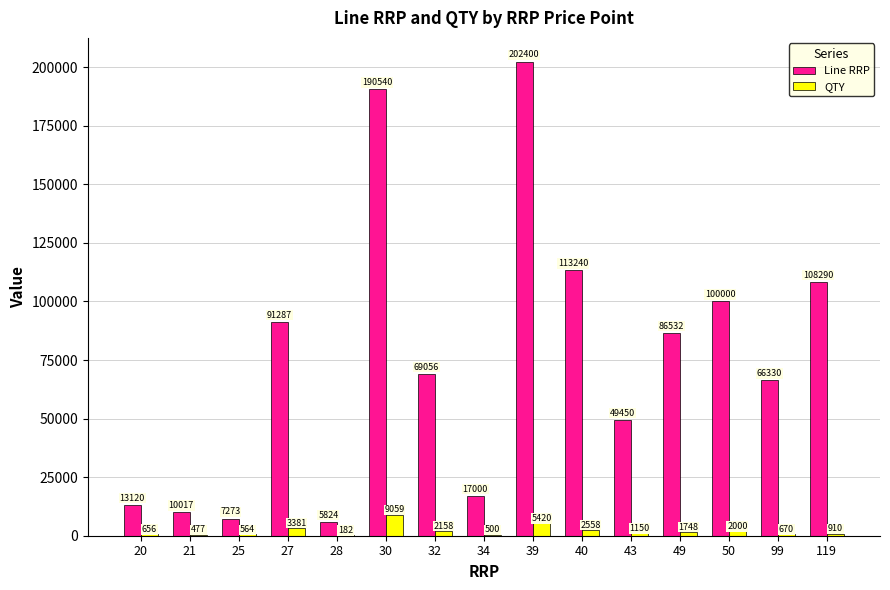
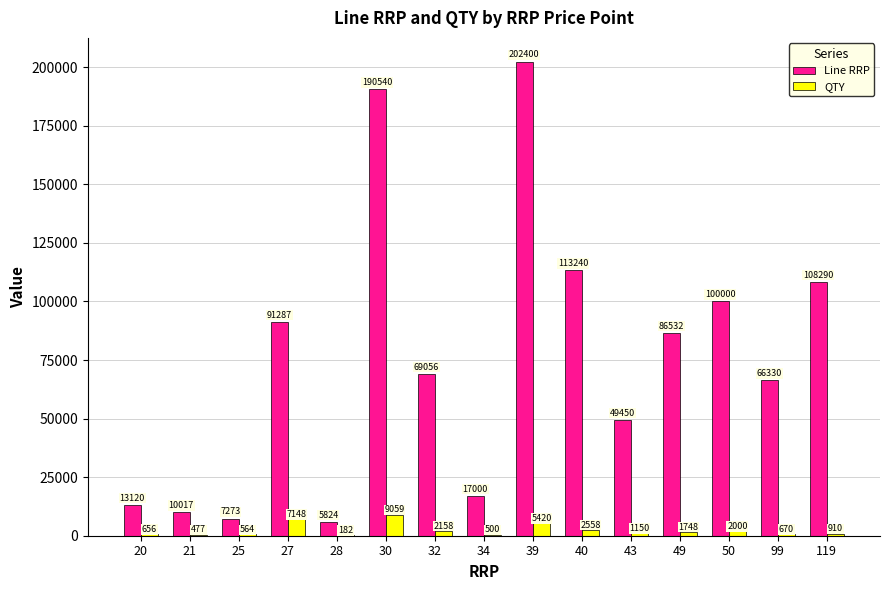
  {
    "QTY": {
-     "27": 3381
+     "27": 7148
    }
  }
